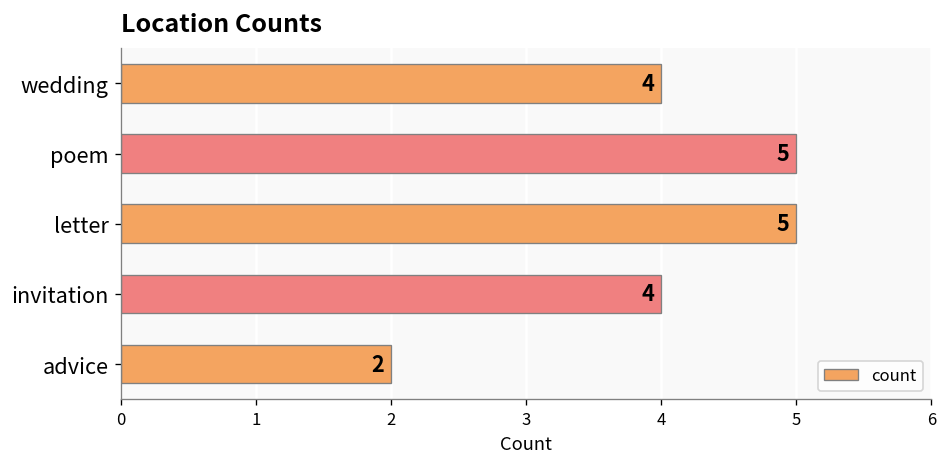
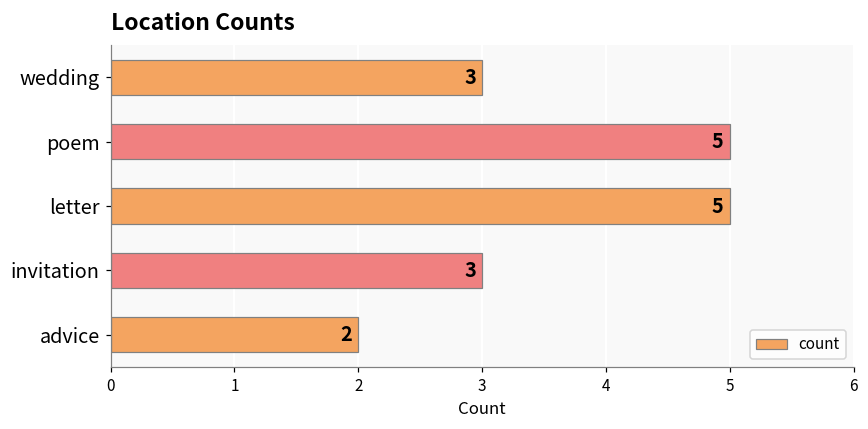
  {
-   "wedding": 4,
+   "wedding": 3,
    "poem": 5,
    "letter": 5,
-   "invitation": 4,
+   "invitation": 3,
    "advice": 2
  }
